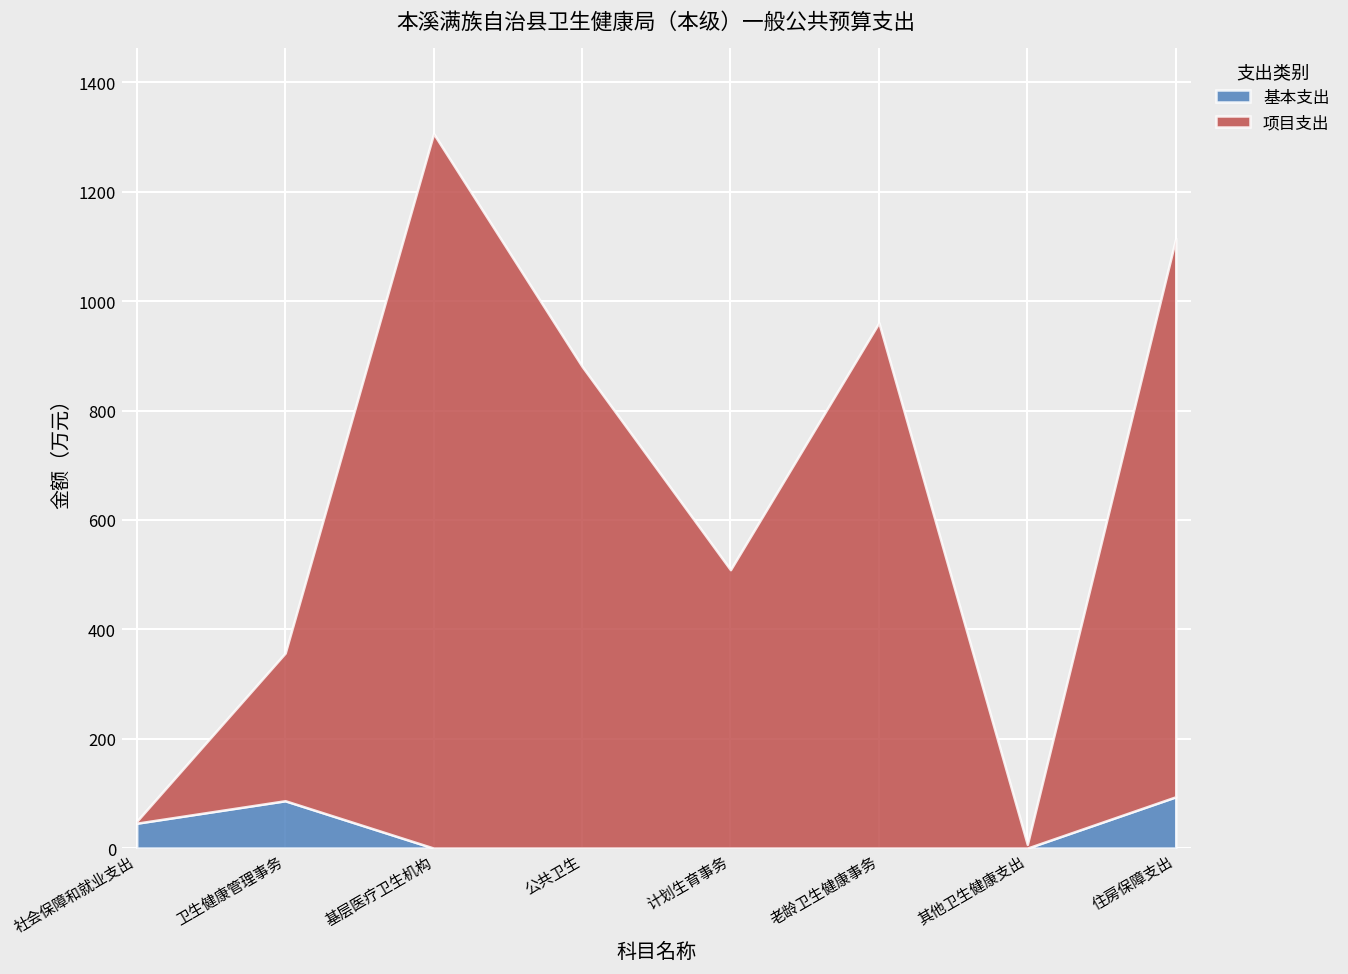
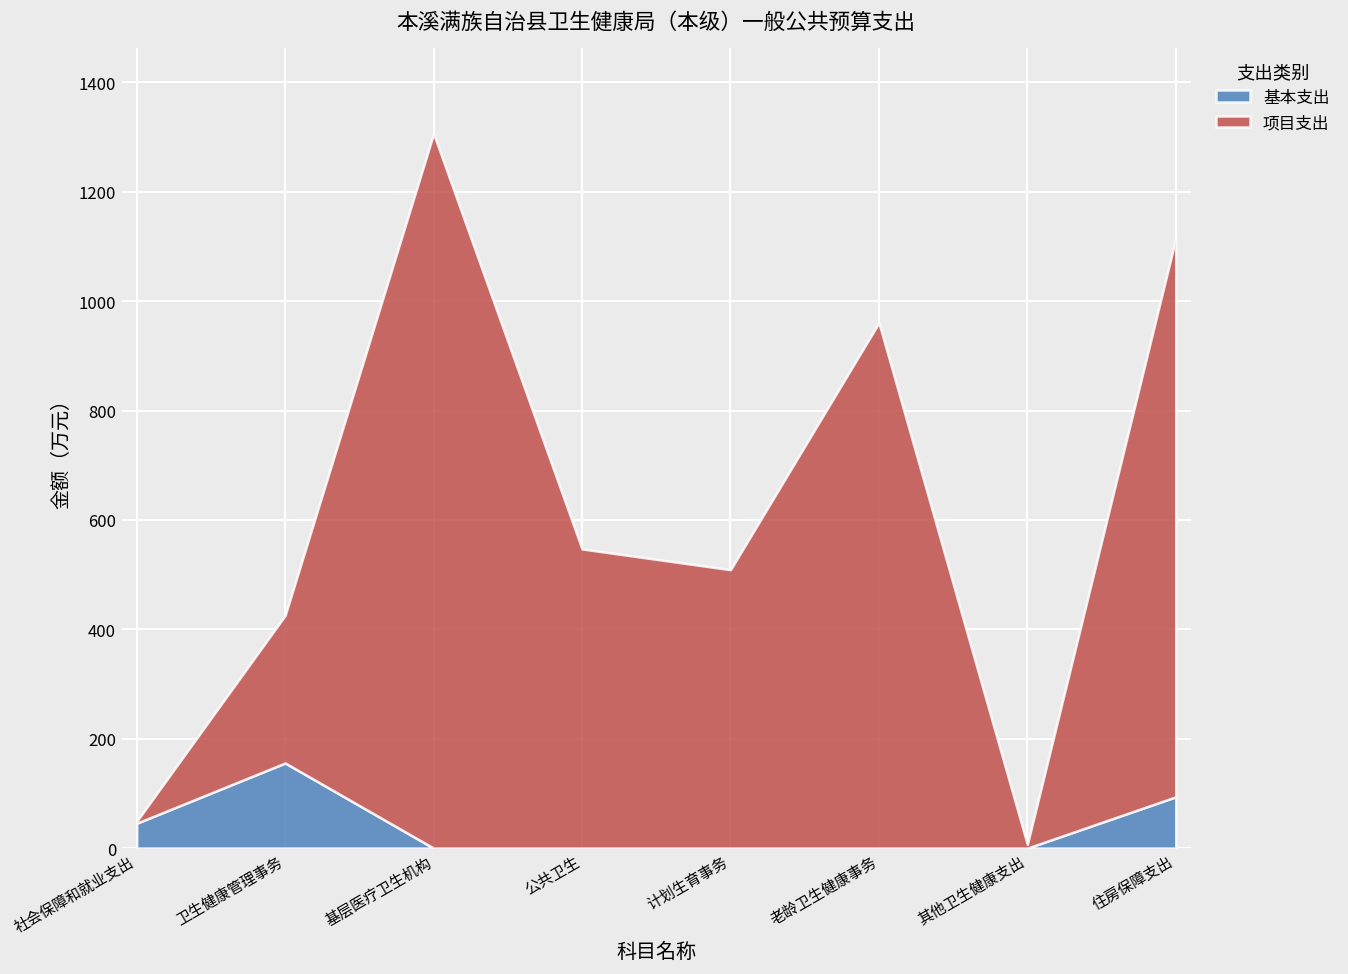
  {
    "基本支出": {
-     "卫生健康管理事务": 90,
+     "卫生健康管理事务": 160,
      "基层医疗卫生机构": 0,
      "公共卫生": 0,
      "计划生育事务": 0,
      "老龄卫生健康事务": 0,
      "其他卫生健康支出": 0,
      "住房保障支出": 90
    },
    "项目支出": {
      "卫生健康管理事务": 270,
      "基层医疗卫生机构": 1310,
-     "公共卫生": 880,
+     "公共卫生": 550,
      "计划生育事务": 510,
      "老龄卫生健康事务": 960,
      "其他卫生健康支出": 10,
      "住房保障支出": 1020
    }
  }
